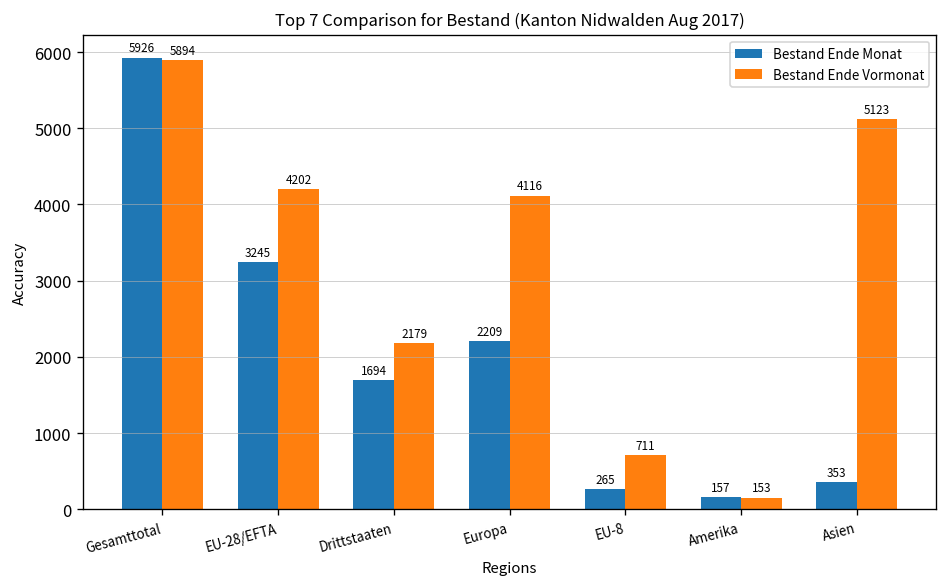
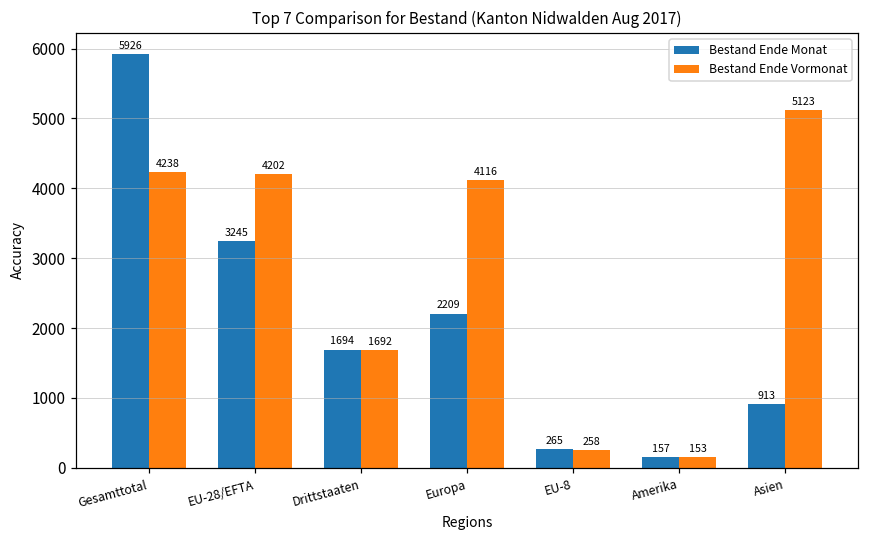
  {
    "Bestand Ende Monat": {
      "Gesamttotal": 5926,
      "EU-28/EFTA": 3245,
      "Drittstaaten": 1694,
      "Europa": 2209,
      "EU-8": 265,
      "Amerika": 157,
-     "Asien": 353
+     "Asien": 913
    },
    "Bestand Ende Vormonat": {
-     "Gesamttotal": 5894,
+     "Gesamttotal": 4238,
      "EU-28/EFTA": 4202,
-     "Drittstaaten": 2179,
+     "Drittstaaten": 1692,
      "Europa": 4116,
-     "EU-8": 711,
+     "EU-8": 258,
      "Amerika": 153,
      "Asien": 5123
    }
  }
